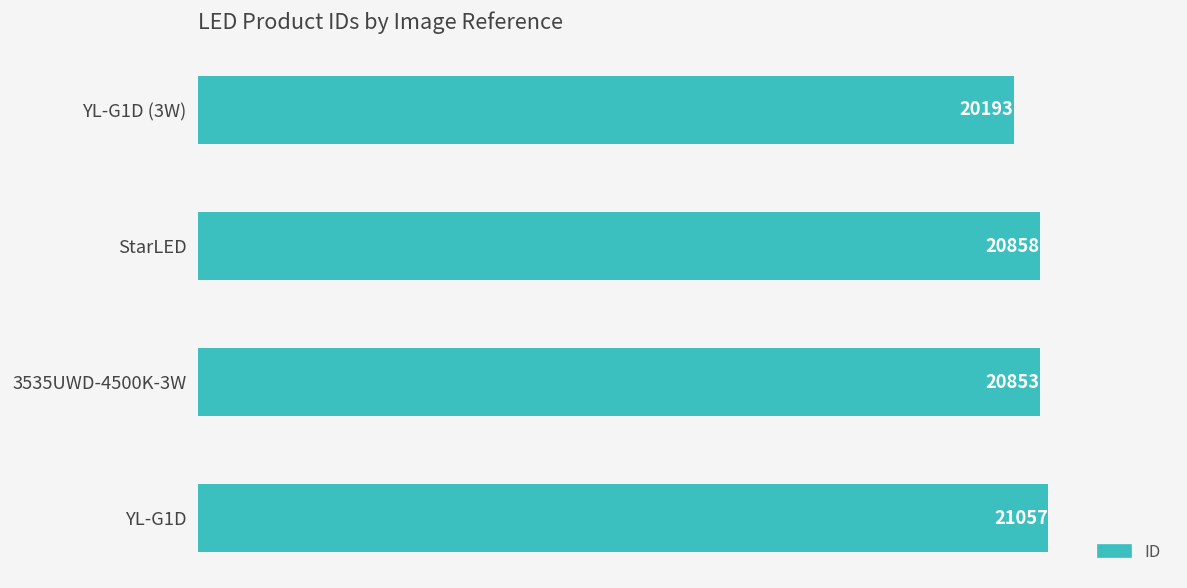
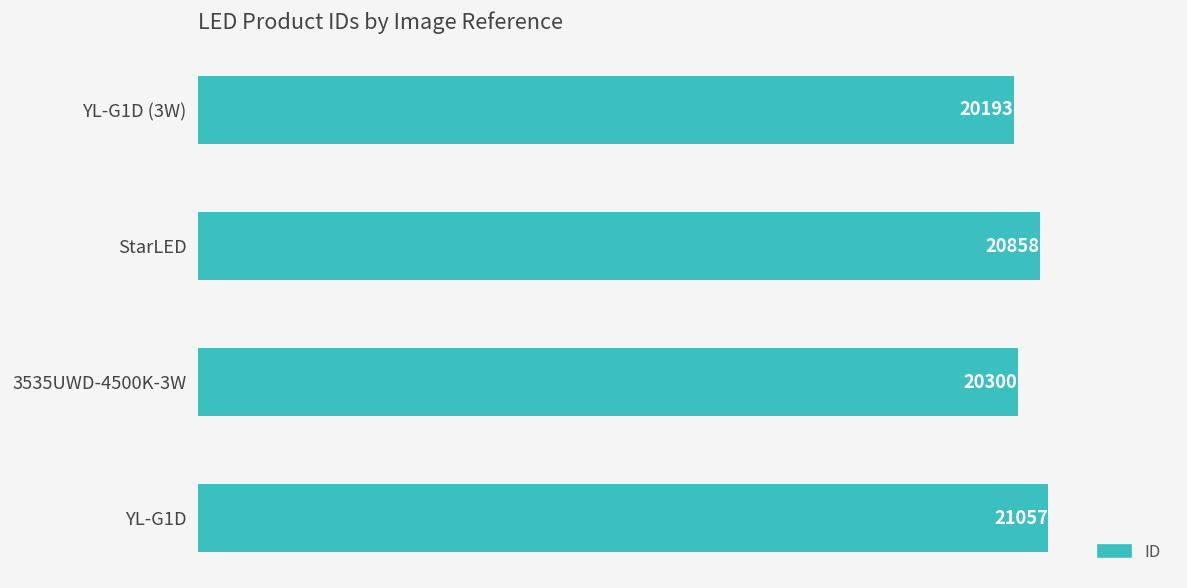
  {
    "YL-G1D (3W)": 20193,
    "StarLED": 20858,
-   "3535UWD-4500K-3W": 20853,
+   "3535UWD-4500K-3W": 20300,
    "YL-G1D": 21057
  }
